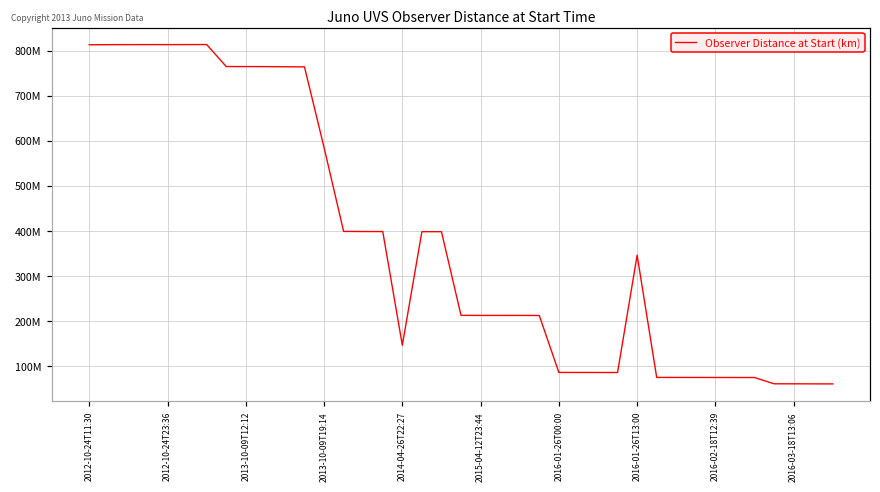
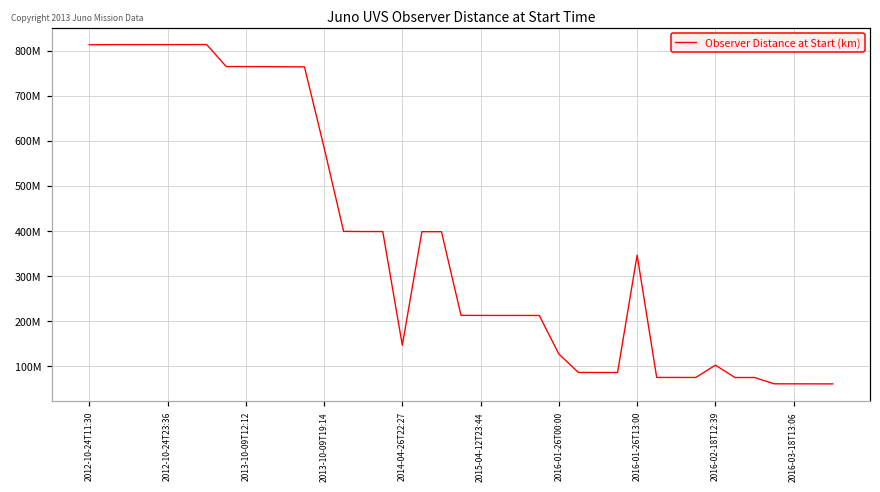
  {
    "2012-10-24T11:30": 810000000,
    "2012-10-24T23:36": 810000000,
    "2013-10-09T12:12": 760000000,
    "2013-10-09T19:14": 590000000,
    "2014-04-26T22:27": 150000000,
    "2015-04-12T23:44": 210000000,
-   "2016-01-26T00:00": 90000000,
+   "2016-01-26T00:00": 130000000,
    "2016-01-26T13:00": 350000000,
-   "2016-02-18T12:39": 70000000,
+   "2016-02-18T12:39": 100000000,
    "2016-03-18T13:06": 60000000
  }
